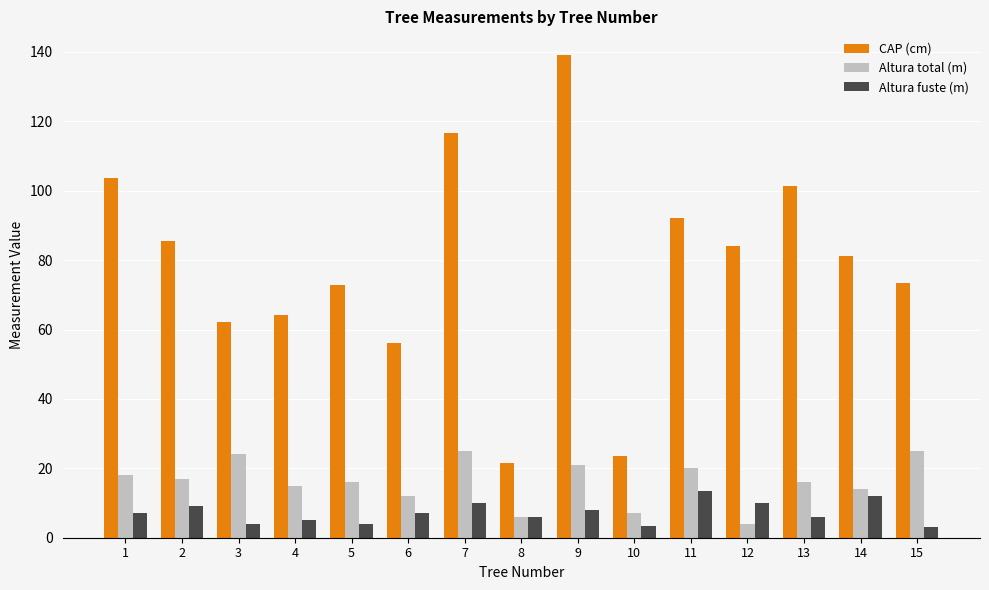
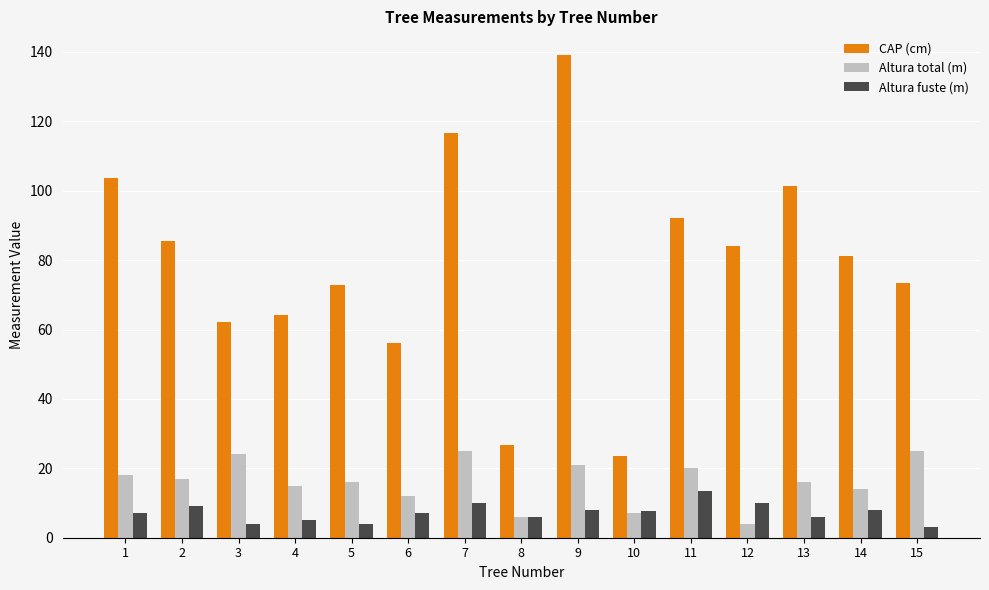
  {
    "CAP (cm)": {
      "1": 104,
      "2": 85,
      "3": 62,
      "4": 64,
      "5": 73,
      "6": 56,
      "7": 117,
-     "8": 22,
+     "8": 27,
      "9": 139,
      "10": 24,
      "11": 92,
      "12": 84,
      "13": 101,
      "14": 81,
      "15": 74
    },
    "Altura total (m)": {
      "1": 18,
      "2": 17,
      "3": 24,
      "4": 15,
      "5": 16,
      "6": 12,
      "7": 25,
      "8": 6,
      "9": 21,
      "10": 7,
      "11": 20,
      "12": 4,
      "13": 16,
      "14": 14,
      "15": 25
    },
    "Altura fuste (m)": {
      "1": 7,
      "2": 9,
      "3": 4,
      "4": 5,
      "5": 4,
      "6": 7,
      "7": 10,
      "8": 6,
      "9": 8,
-     "10": 4,
+     "10": 8,
      "11": 14,
      "12": 10,
      "13": 6,
-     "14": 12,
+     "14": 8,
      "15": 3
    }
  }
